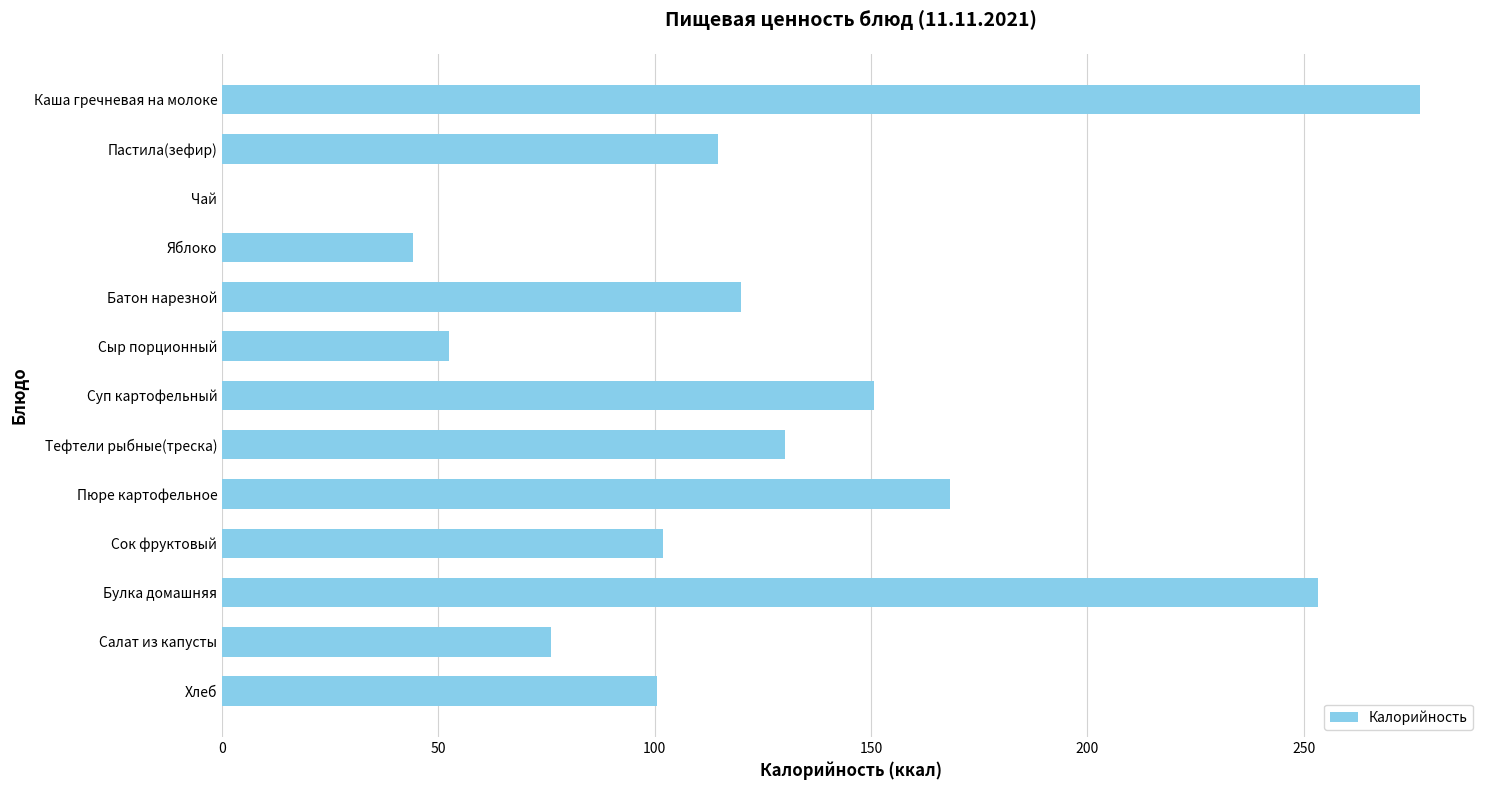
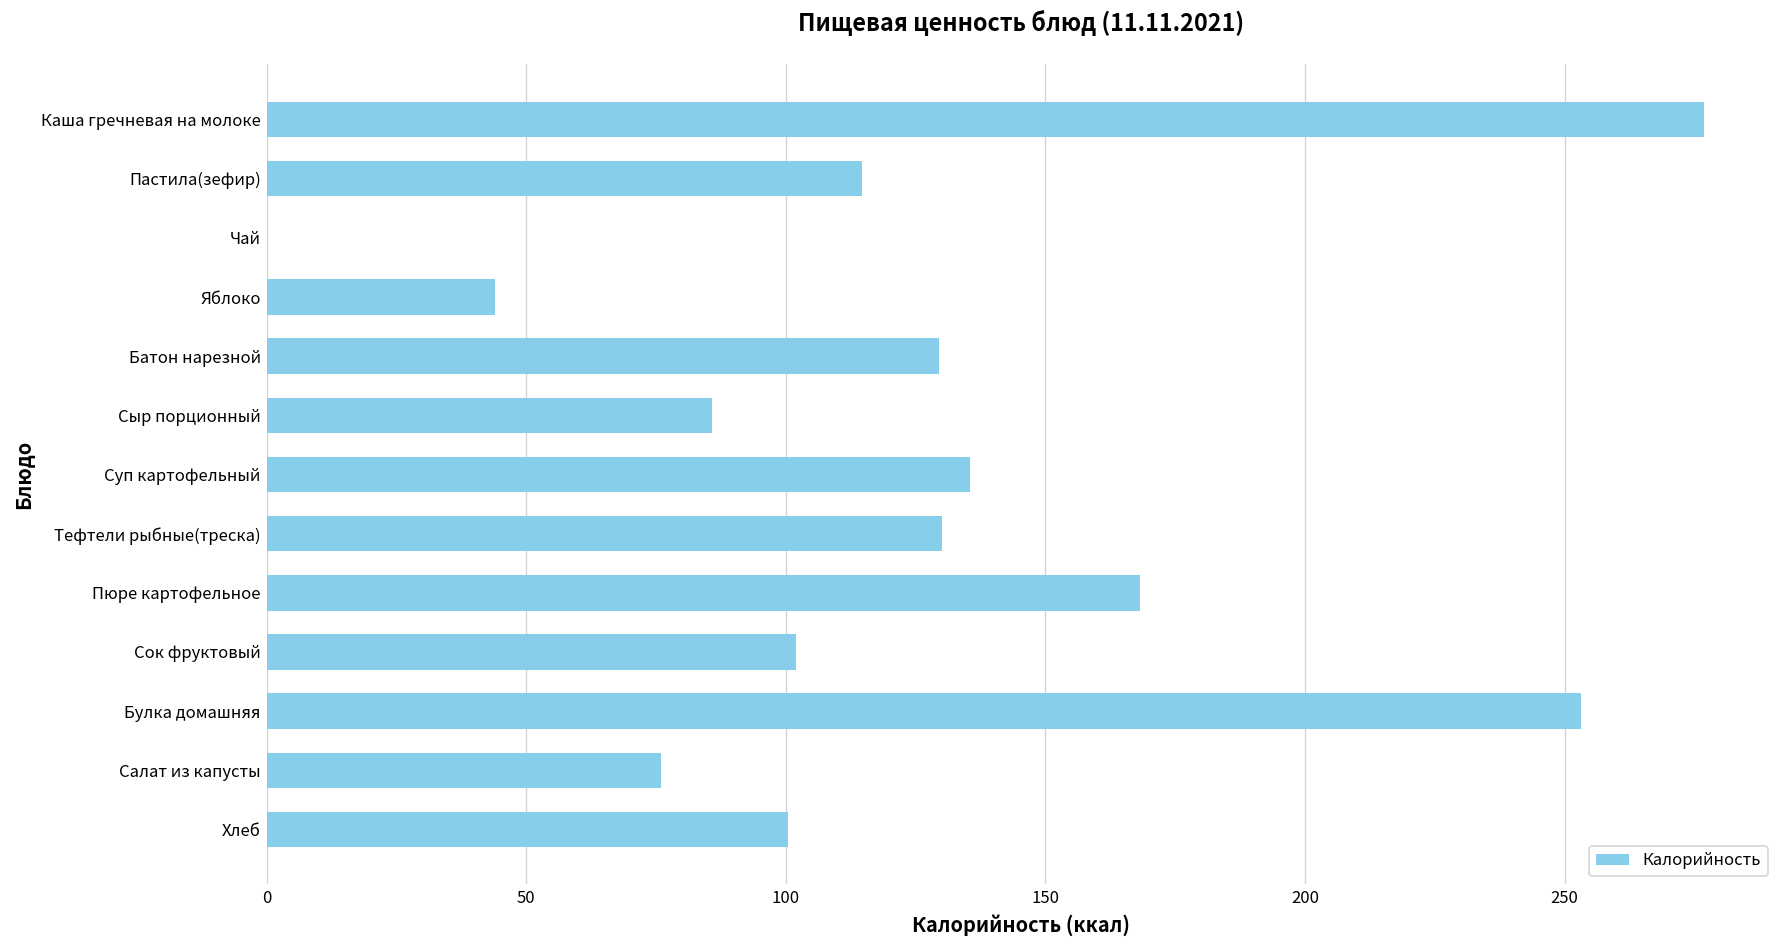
  {
    "Каша гречневая на молоке": 277,
    "Пастила(зефир)": 115,
    "Чай": 0,
    "Яблоко": 44,
-   "Батон нарезной": 120,
-   "Сыр порционный": 53,
-   "Суп картофельный": 151,
+   "Батон нарезной": 130,
+   "Сыр порционный": 86,
+   "Суп картофельный": 135,
    "Тефтели рыбные(треска)": 130,
    "Пюре картофельное": 168,
    "Сок фруктовый": 102,
    "Булка домашняя": 253,
    "Салат из капусты": 76,
    "Хлеб": 101
  }
